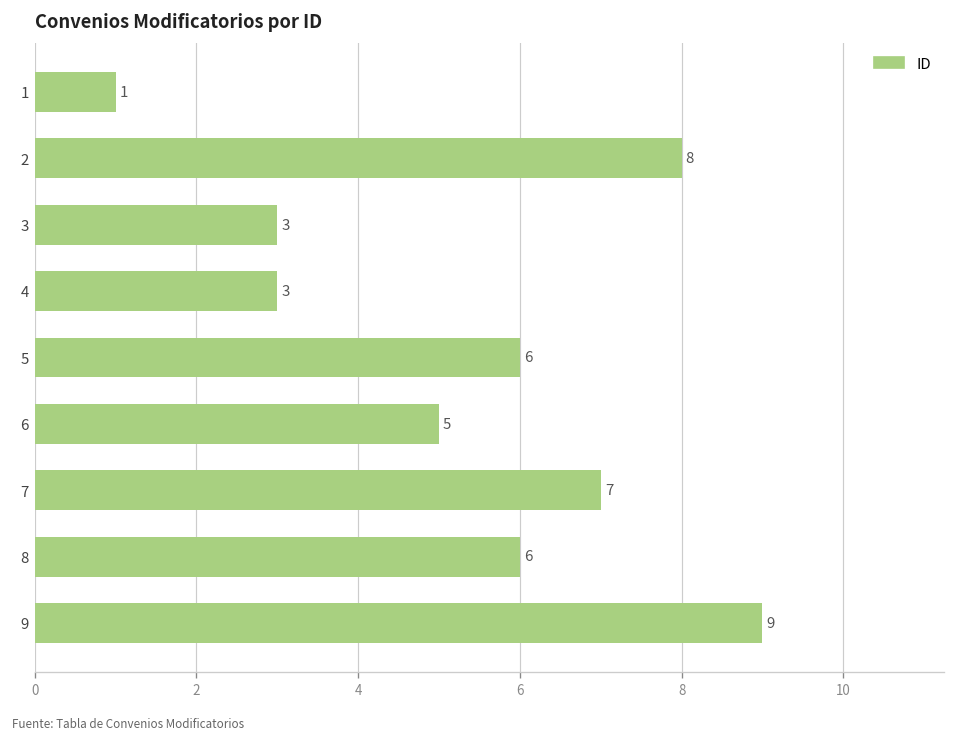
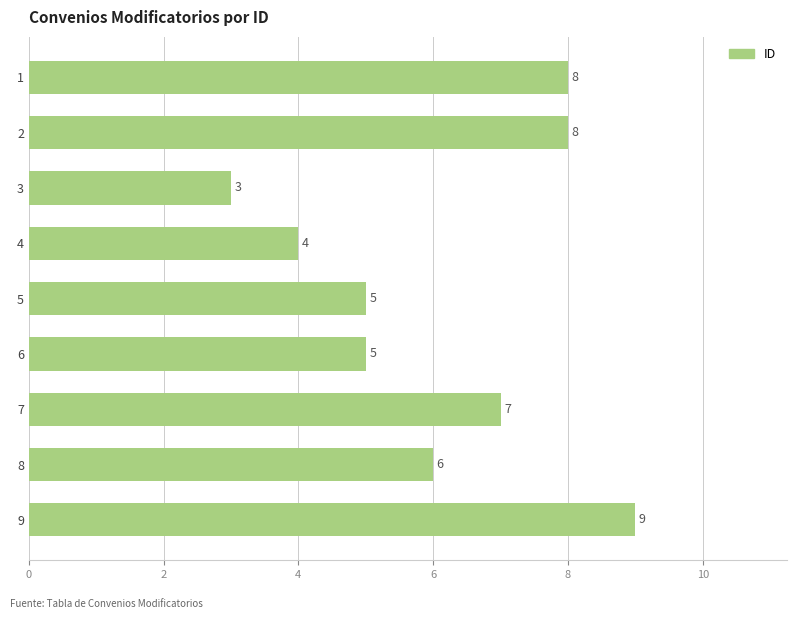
  {
-   "1": 1,
+   "1": 8,
    "2": 8,
    "3": 3,
-   "4": 3,
-   "5": 6,
+   "4": 4,
+   "5": 5,
    "6": 5,
    "7": 7,
    "8": 6,
    "9": 9
  }
